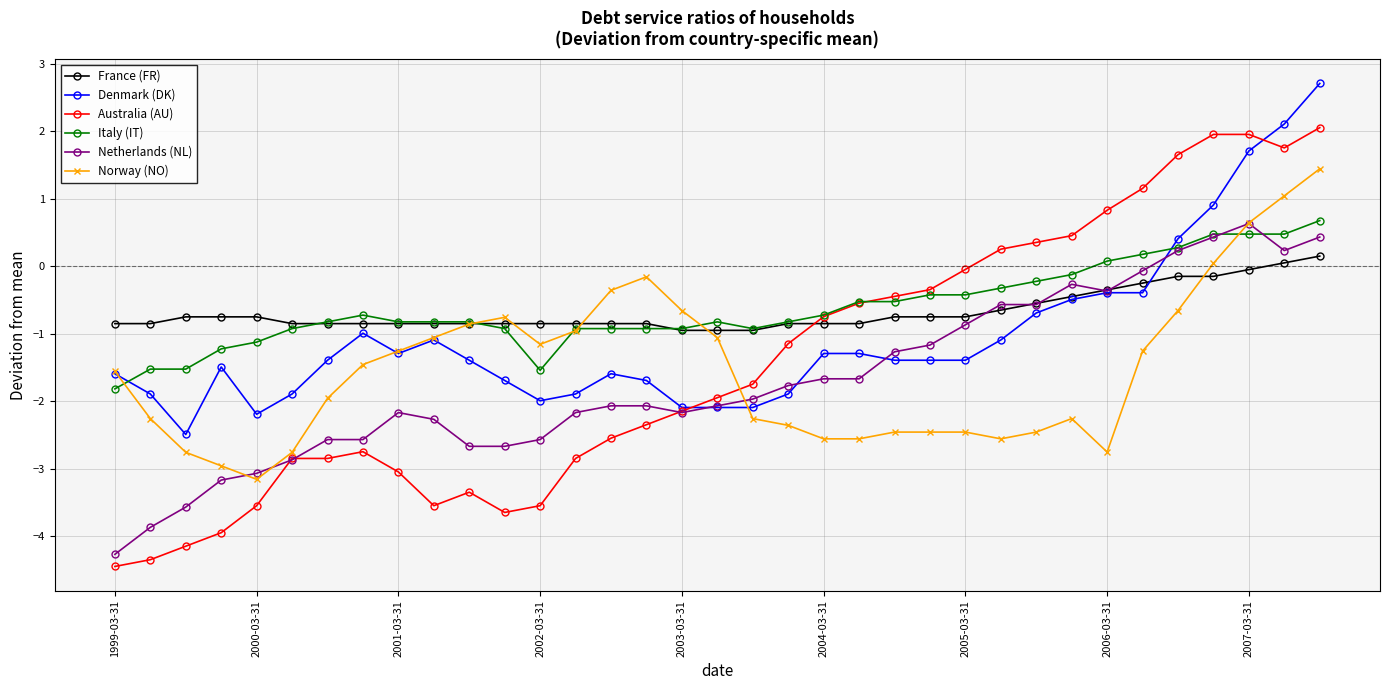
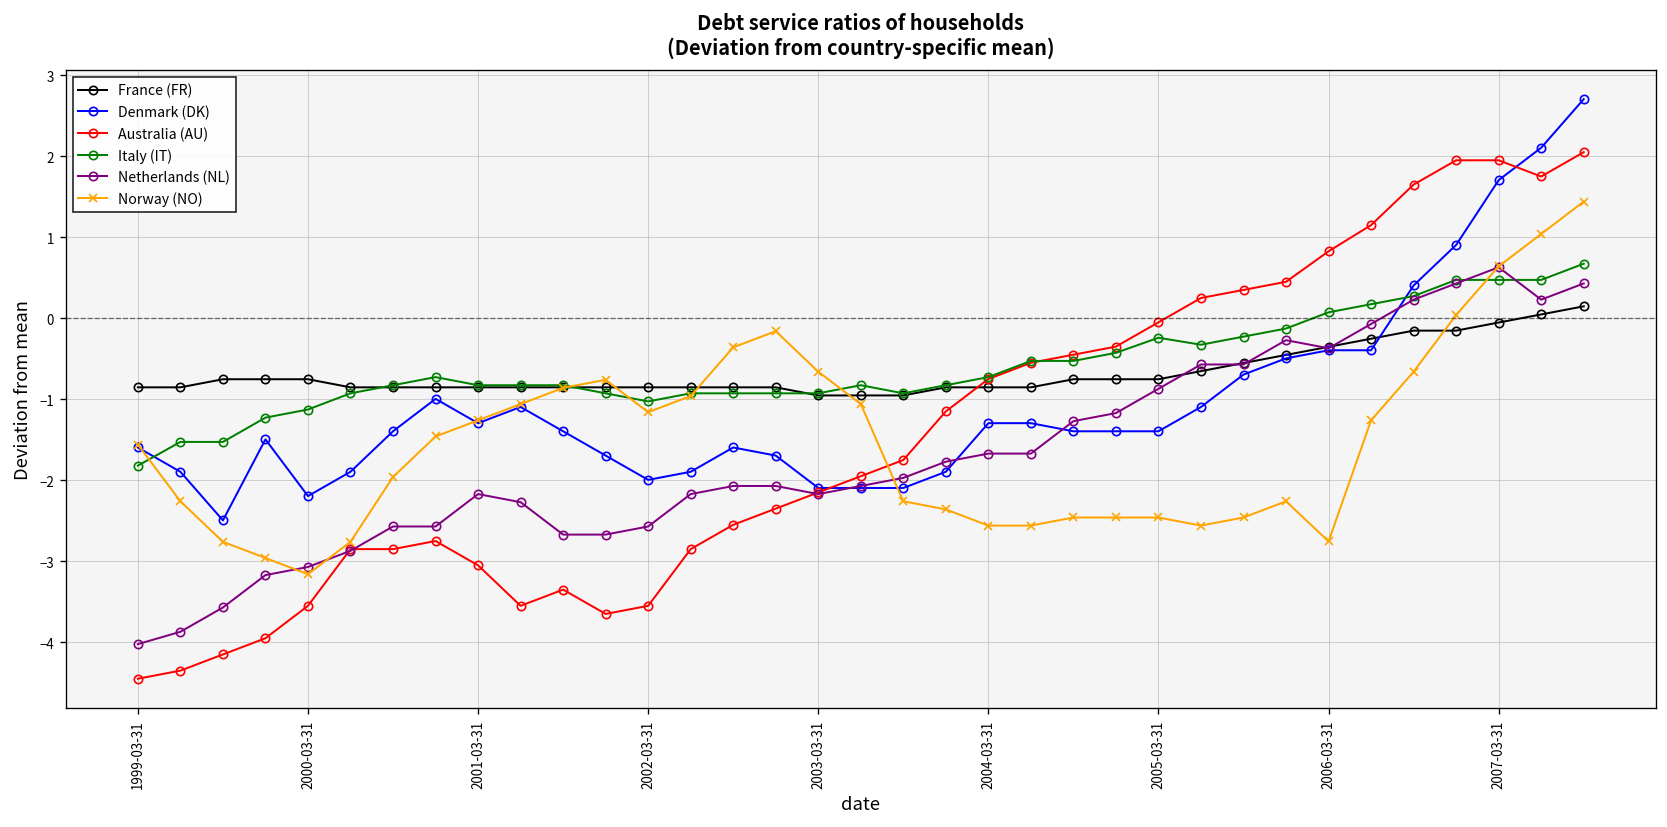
  {
    "France (FR)": {
      "1999-03-31": -0.9,
      "2000-03-31": -0.8,
      "2002-03-31": -0.9,
      "2004-03-31": -0.9,
      "2005-03-31": -0.8,
      "2007-03-31": -0.1
    },
    "Denmark (DK)": {
      "2000-03-31": -2.2,
      "2002-03-31": -2.0,
      "2003-03-31": -2.1,
      "2004-03-31": -1.3,
      "2005-03-31": -1.4,
      "2007-03-31": 1.7
    },
    "Australia (AU)": {
      "1999-03-31": -4.4,
      "2000-03-31": -3.5,
      "2001-03-31": -3.0,
      "2002-03-31": -3.5,
      "2005-03-31": 0.0,
      "2006-03-31": 0.8,
      "2007-03-31": 2.0
    },
    "Italy (IT)": {
      "1999-03-31": -1.8,
      "2000-03-31": -1.1,
-     "2002-03-31": -1.5,
-     "2005-03-31": -0.4,
+     "2002-03-31": -1.0,
+     "2005-03-31": -0.2,
      "2006-03-31": 0.1,
      "2007-03-31": 0.5
    },
    "Netherlands (NL)": {
-     "1999-03-31": -4.3,
+     "1999-03-31": -4.0,
      "2000-03-31": -3.1,
      "2001-03-31": -2.2,
      "2002-03-31": -2.6,
      "2004-03-31": -1.7,
      "2005-03-31": -0.9
    },
    "Norway (NO)": {
      "2000-03-31": -3.2,
      "2002-03-31": -1.2,
      "2003-03-31": -0.7,
      "2004-03-31": -2.6,
      "2005-03-31": -2.5,
      "2006-03-31": -2.8
    }
  }
